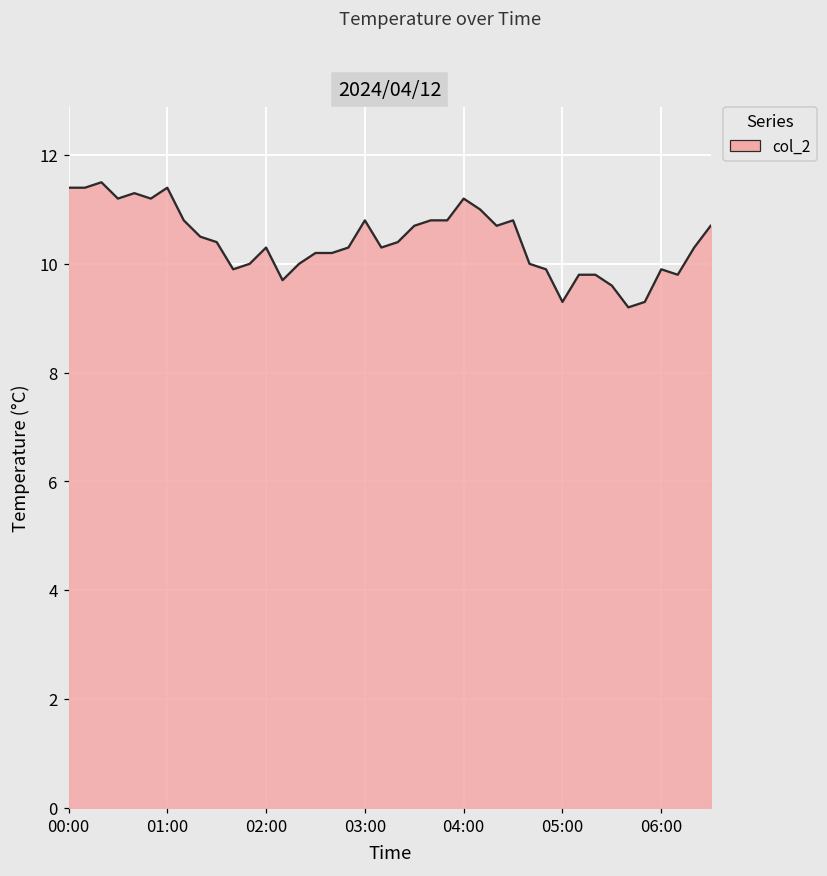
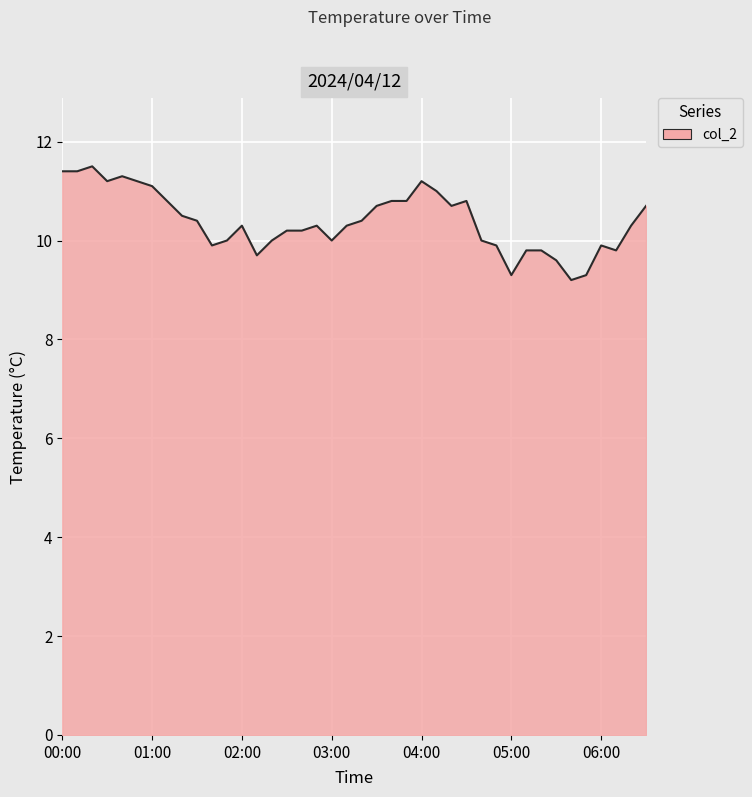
  {
    "00:00": 11.4,
-   "01:00": 11.4,
+   "01:00": 11.1,
    "02:00": 10.3,
-   "03:00": 10.8,
+   "03:00": 10.0,
    "04:00": 11.2,
    "05:00": 9.3,
    "06:00": 9.9
  }
